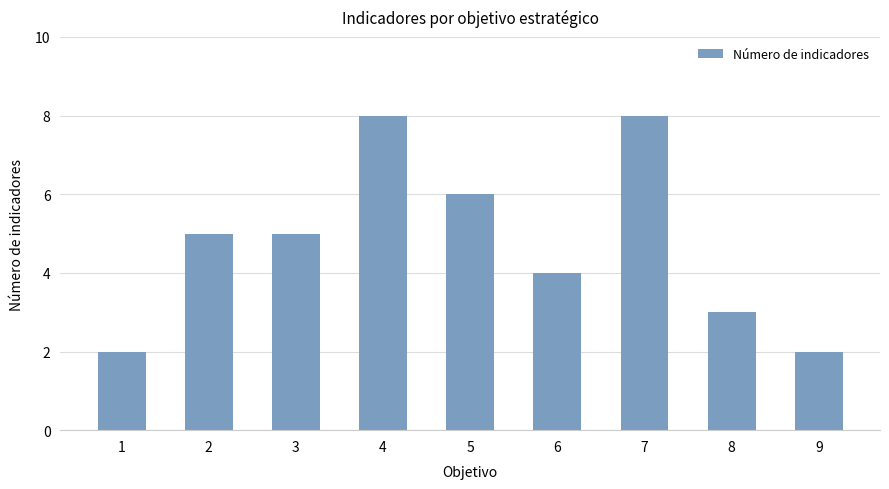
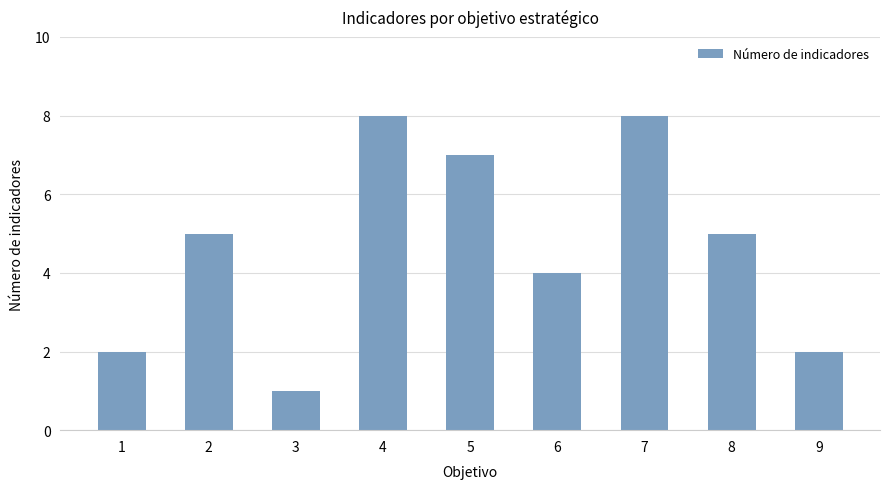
  {
    "1": 2,
    "2": 5,
-   "3": 5,
+   "3": 1,
    "4": 8,
-   "5": 6,
+   "5": 7,
    "6": 4,
    "7": 8,
-   "8": 3,
+   "8": 5,
    "9": 2
  }
